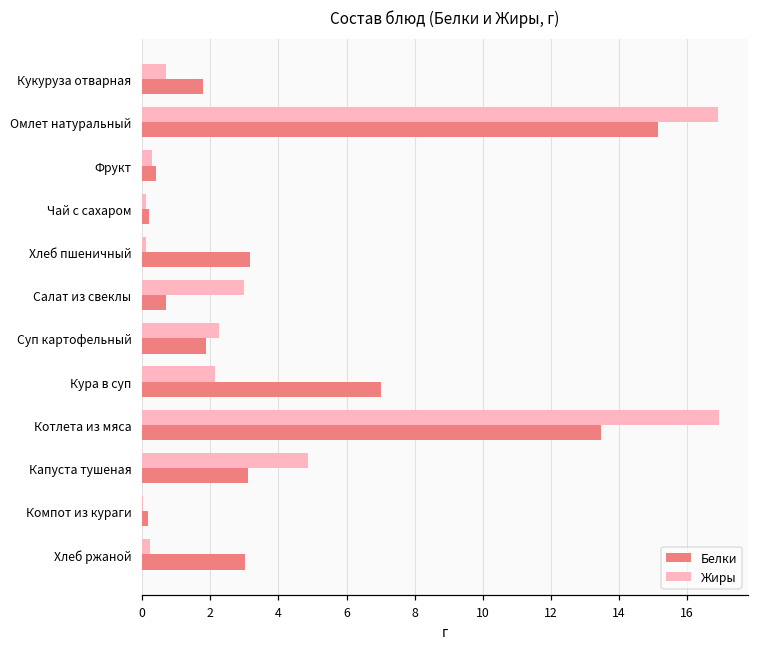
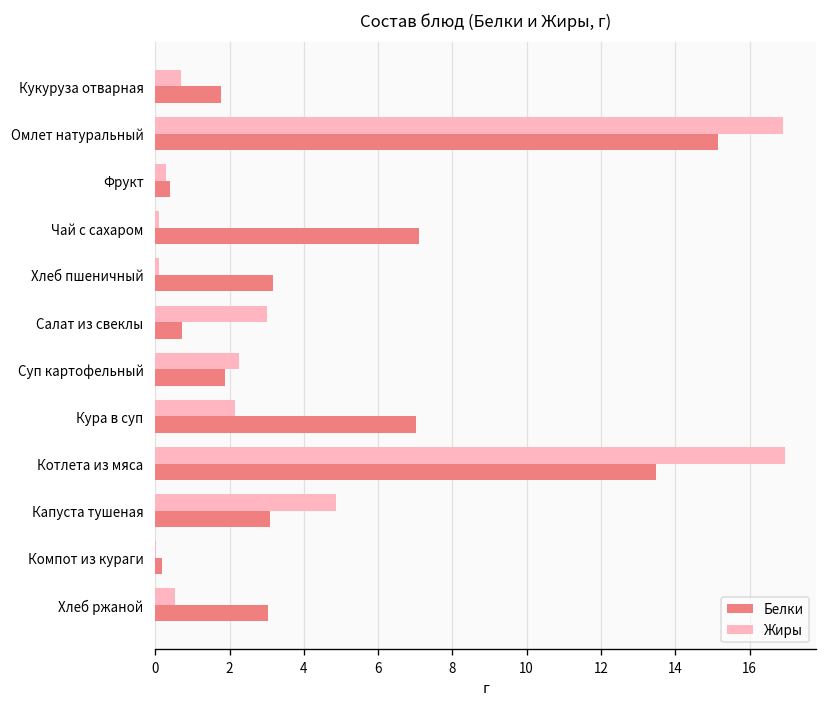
  {
    "Белки": {
      "Кукуруза отварная": 1.8,
      "Омлет натуральный": 15.1,
      "Фрукт": 0.4,
-     "Чай с сахаром": 0.2,
+     "Чай с сахаром": 7.1,
      "Хлеб пшеничный": 3.2,
      "Салат из свеклы": 0.7,
      "Суп картофельный": 1.9,
      "Кура в суп": 7.0,
      "Котлета из мяса": 13.5,
      "Капуста тушеная": 3.1,
      "Компот из кураги": 0.2,
      "Хлеб ржаной": 3.0
    },
    "Жиры": {
      "Кукуруза отварная": 0.7,
      "Омлет натуральный": 16.9,
      "Фрукт": 0.3,
      "Чай с сахаром": 0.1,
      "Хлеб пшеничный": 0.1,
      "Салат из свеклы": 3.0,
      "Суп картофельный": 2.3,
      "Кура в суп": 2.1,
      "Котлета из мяса": 16.9,
      "Капуста тушеная": 4.9,
-     "Хлеб ржаной": 0.2
+     "Хлеб ржаной": 0.5
    }
  }
